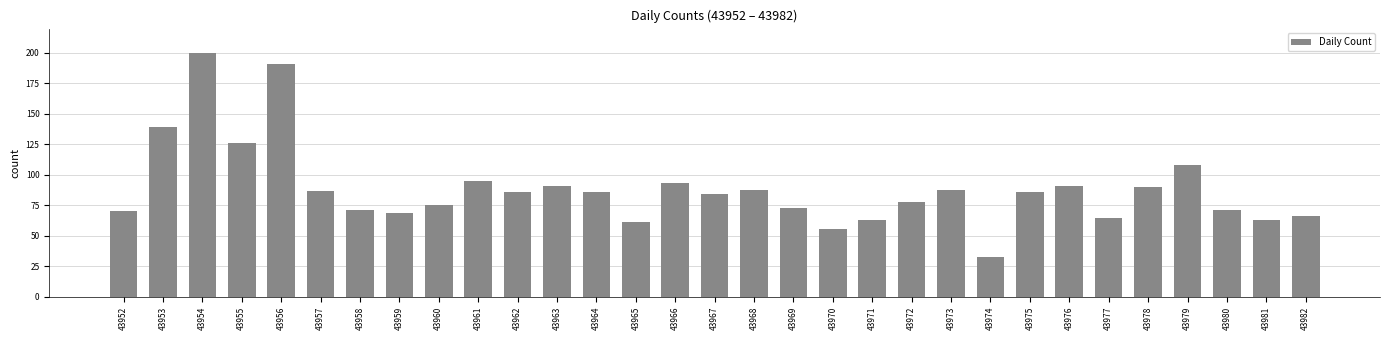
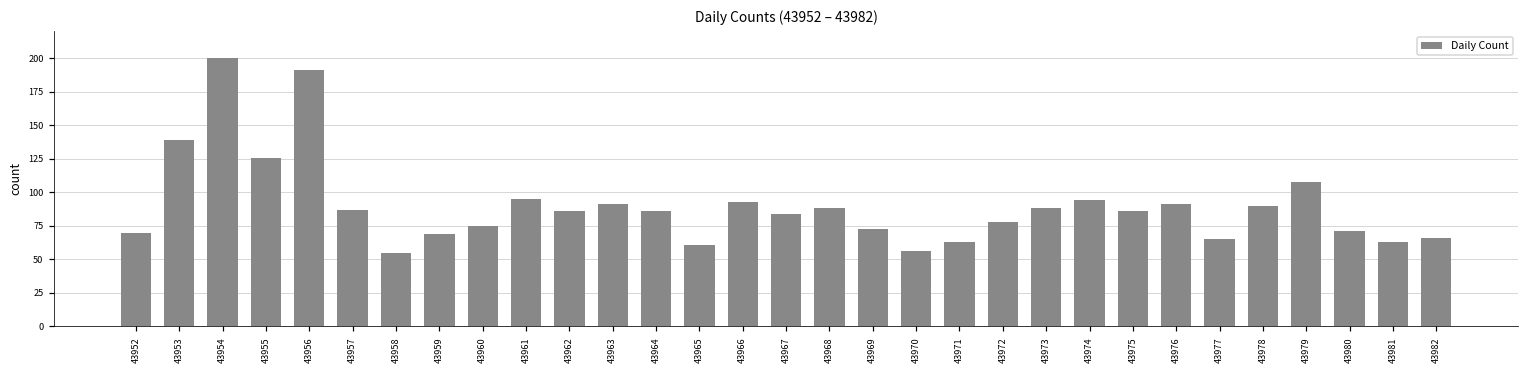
  {
    "43952": 70,
    "43953": 139,
    "43954": 200,
    "43955": 126,
    "43956": 191,
    "43957": 87,
-   "43958": 71,
+   "43958": 55,
    "43959": 69,
    "43960": 75,
    "43961": 95,
    "43962": 86,
    "43963": 91,
    "43964": 86,
    "43965": 61,
    "43966": 93,
    "43967": 84,
    "43968": 88,
    "43969": 73,
    "43970": 56,
    "43971": 63,
    "43972": 78,
    "43973": 88,
-   "43974": 33,
+   "43974": 94,
    "43975": 86,
    "43976": 91,
    "43977": 65,
    "43978": 90,
    "43979": 108,
    "43980": 71,
    "43981": 63,
    "43982": 66
  }
